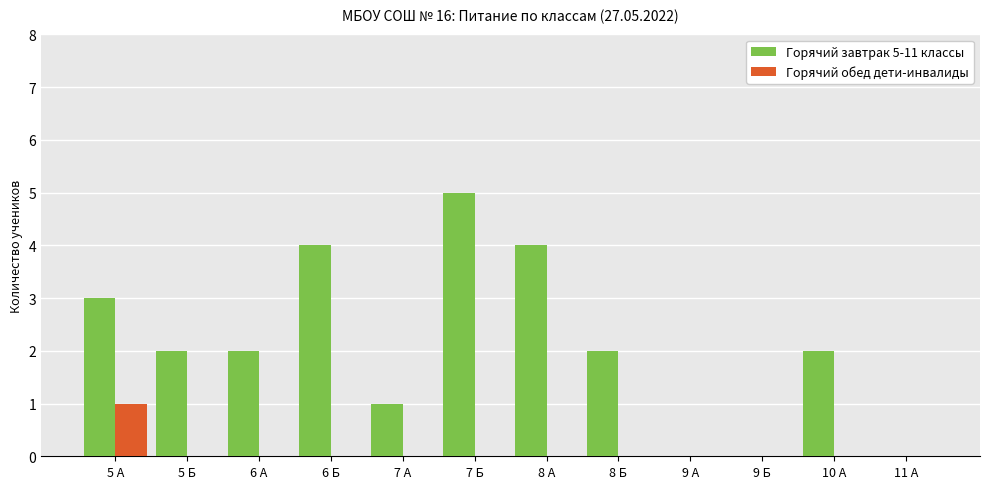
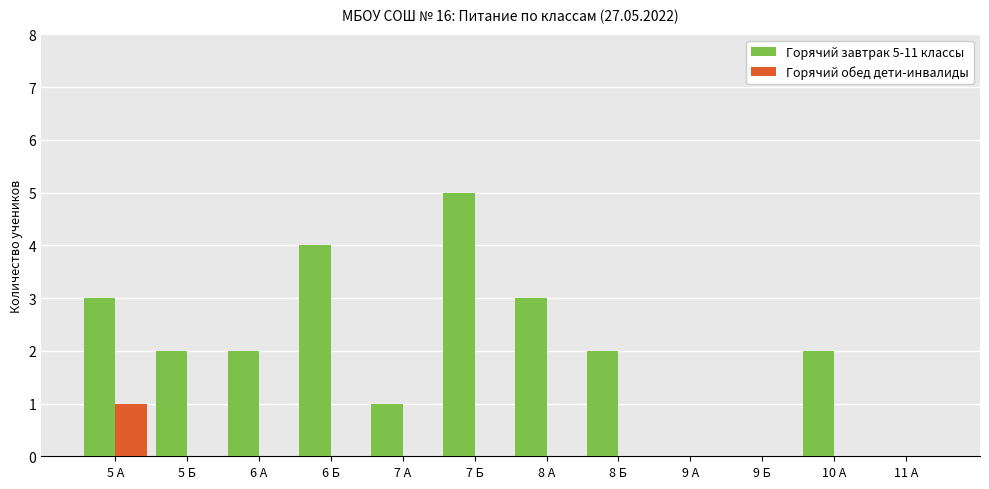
  {
    "Горячий завтрак 5-11 классы": {
      "5 А": 3,
      "5 Б": 2,
      "6 А": 2,
      "6 Б": 4,
      "7 А": 1,
      "7 Б": 5,
-     "8 А": 4,
+     "8 А": 3,
      "8 Б": 2,
      "9 А": 0,
      "9 Б": 0,
      "10 А": 2,
      "11 А": 0
    },
    "Горячий обед дети-инвалиды": {
      "5 А": 1,
      "5 Б": 0,
      "6 А": 0,
      "6 Б": 0,
      "7 А": 0,
      "7 Б": 0,
      "8 А": 0,
      "8 Б": 0,
      "9 А": 0,
      "9 Б": 0,
      "10 А": 0,
      "11 А": 0
    }
  }
